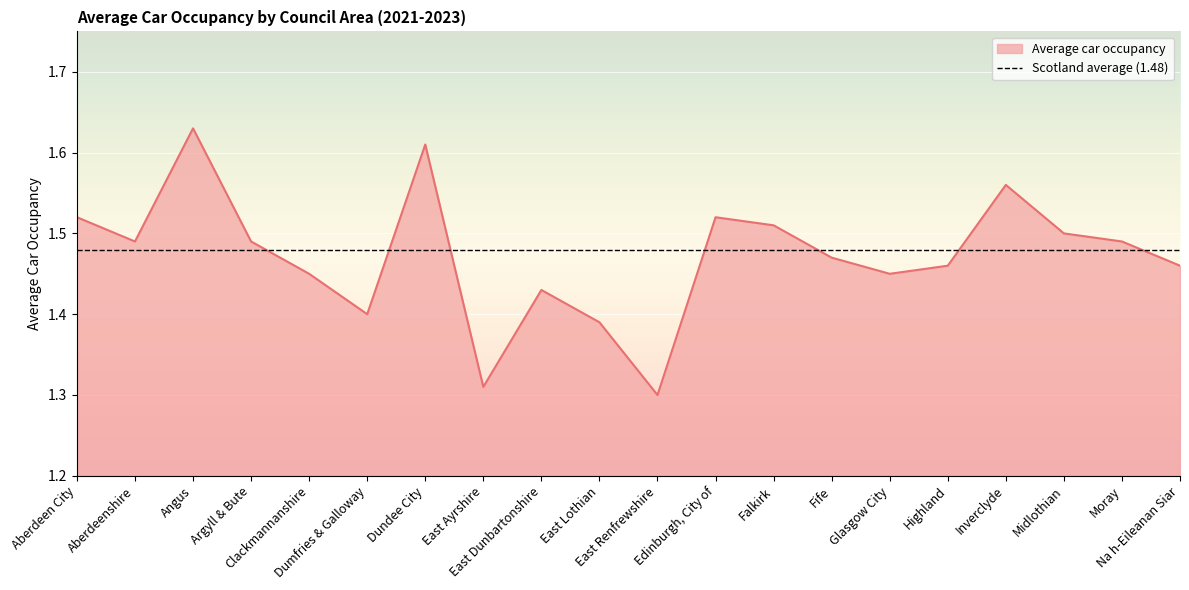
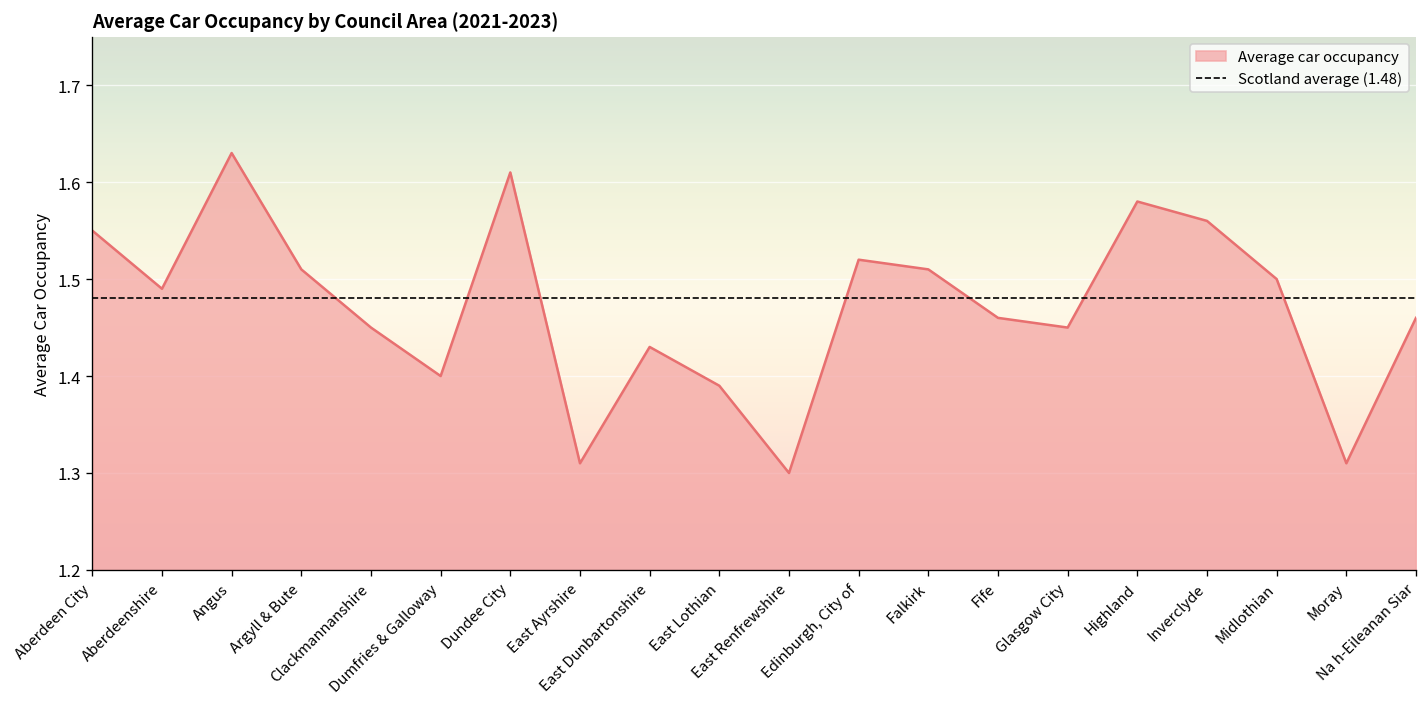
  {
-   "Aberdeen City": 1.52,
+   "Aberdeen City": 1.55,
    "Aberdeenshire": 1.49,
    "Angus": 1.63,
-   "Argyll & Bute": 1.49,
+   "Argyll & Bute": 1.51,
    "Clackmannanshire": 1.45,
    "Dumfries & Galloway": 1.40,
    "Dundee City": 1.61,
    "East Ayrshire": 1.31,
    "East Dunbartonshire": 1.43,
    "East Lothian": 1.39,
    "East Renfrewshire": 1.30,
    "Edinburgh, City of": 1.52,
    "Falkirk": 1.51,
-   "Fife": 1.47,
+   "Fife": 1.46,
    "Glasgow City": 1.45,
-   "Highland": 1.46,
+   "Highland": 1.58,
    "Inverclyde": 1.56,
    "Midlothian": 1.50,
-   "Moray": 1.49,
+   "Moray": 1.31,
    "Na h-Eileanan Siar": 1.46
  }
